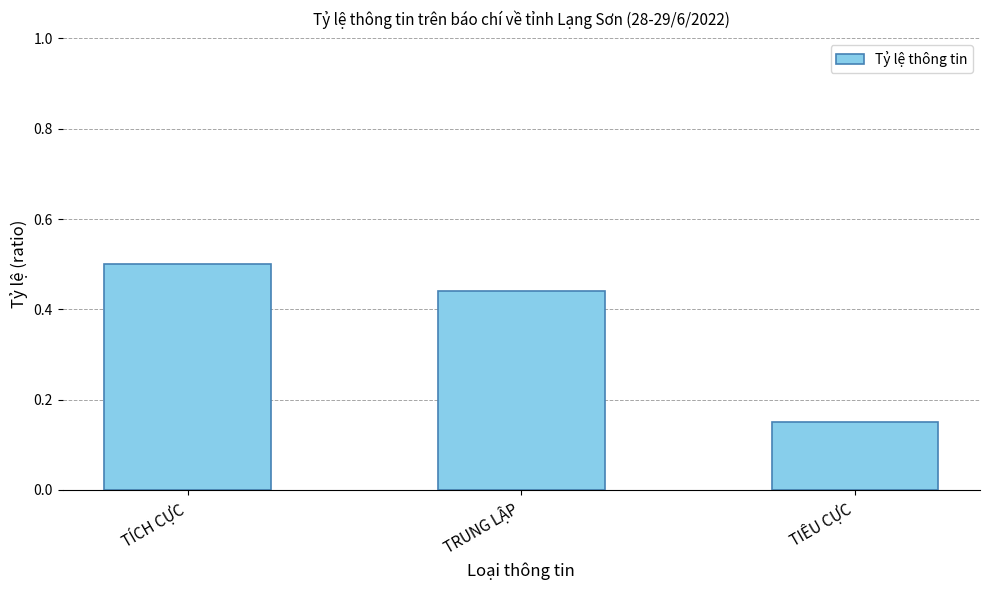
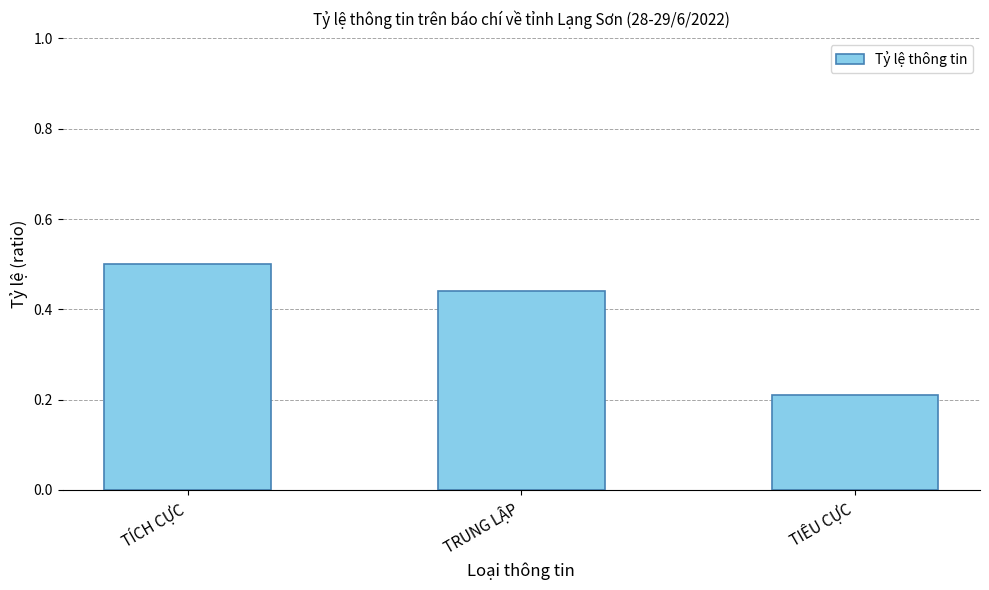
  {
    "TÍCH CỰC": 0.50,
    "TRUNG LẬP": 0.44,
-   "TIÊU CỰC": 0.15
+   "TIÊU CỰC": 0.21
  }
